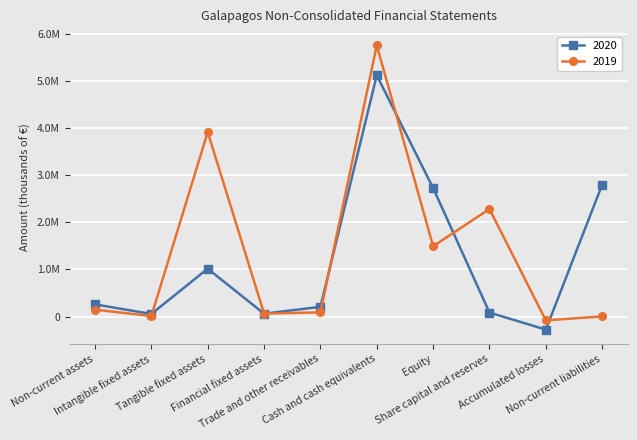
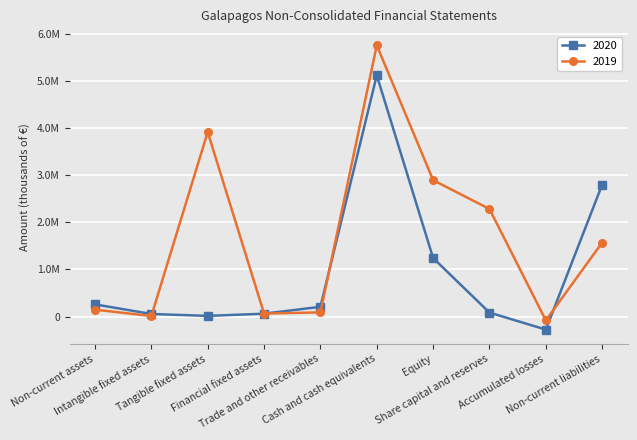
  {
    "2020": {
      "Non-current assets": 300000,
-     "Tangible fixed assets": 1000000,
+     "Tangible fixed assets": 0,
      "Trade and other receivables": 200000,
      "Cash and cash equivalents": 5100000,
-     "Equity": 2700000,
+     "Equity": 1200000,
      "Share capital and reserves": 100000,
      "Accumulated losses": -300000,
      "Non-current liabilities": 2800000
    },
    "2019": {
      "Non-current assets": 100000,
      "Tangible fixed assets": 3900000,
      "Trade and other receivables": 100000,
      "Cash and cash equivalents": 5800000,
-     "Equity": 1500000,
+     "Equity": 2900000,
      "Share capital and reserves": 2300000,
      "Accumulated losses": -100000,
-     "Non-current liabilities": 0
+     "Non-current liabilities": 1600000
    }
  }
